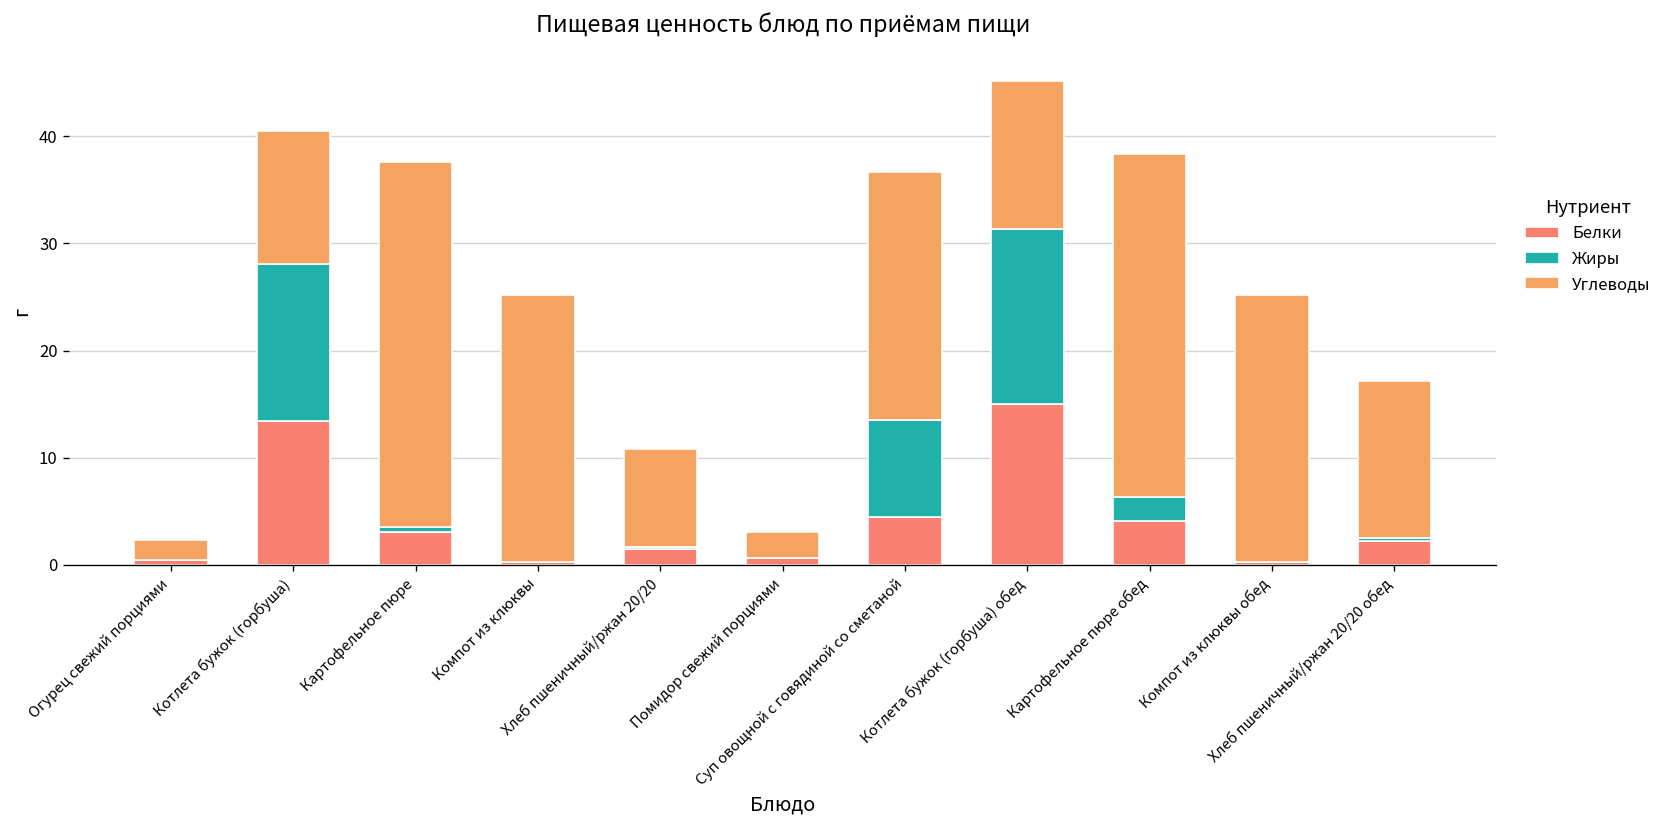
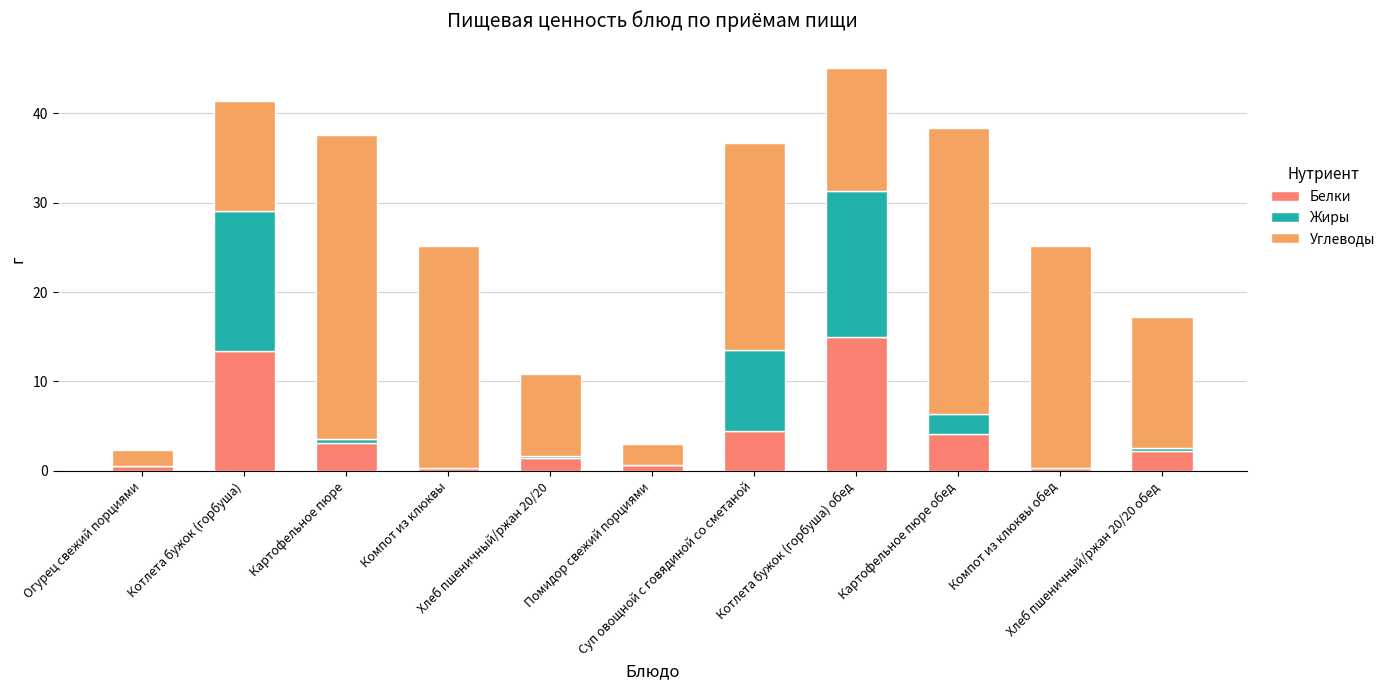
  {
    "Жиры": {
      "Огурец свежий порциями": 0,
-     "Котлета бужок (горбуша)": 15,
+     "Котлета бужок (горбуша)": 16,
      "Картофельное пюре": 1,
      "Компот из клюквы": 0,
      "Помидор свежий порциями": 0,
      "Суп овощной с говядиной со сметаной": 9,
      "Котлета бужок (горбуша) обед": 16,
      "Картофельное пюре обед": 2,
      "Компот из клюквы обед": 0
    }
  }
